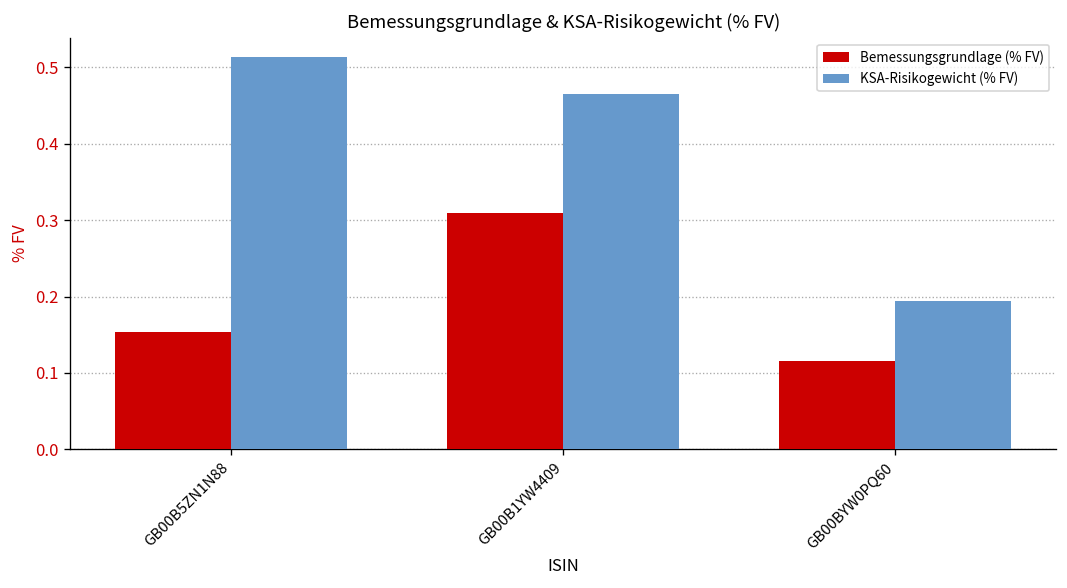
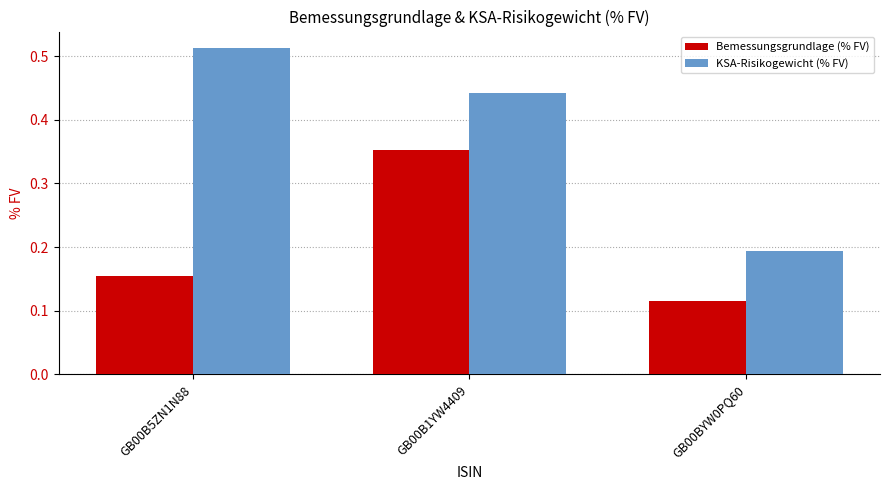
  {
    "Bemessungsgrundlage (% FV)": {
      "GB00B5ZN1N88": 0.15,
-     "GB00B1YW4409": 0.31,
+     "GB00B1YW4409": 0.35,
      "GB00BYW0PQ60": 0.12
    },
    "KSA-Risikogewicht (% FV)": {
      "GB00B5ZN1N88": 0.51,
-     "GB00B1YW4409": 0.46,
+     "GB00B1YW4409": 0.44,
      "GB00BYW0PQ60": 0.19
    }
  }
